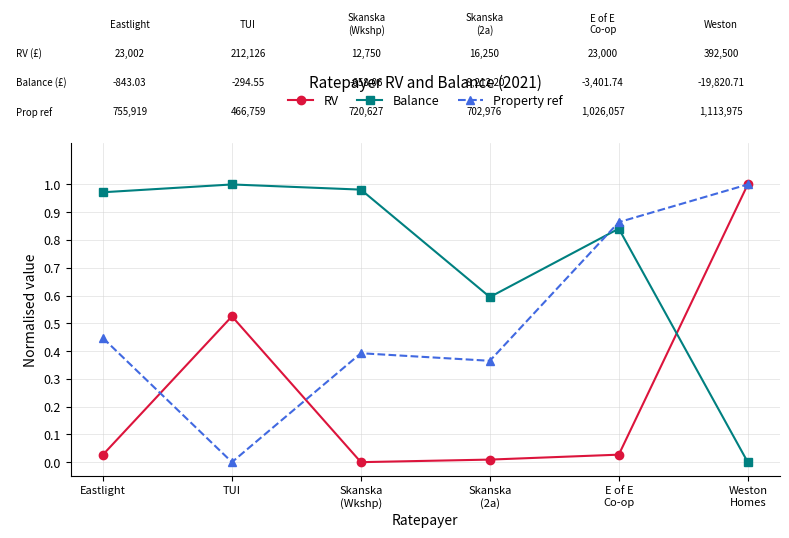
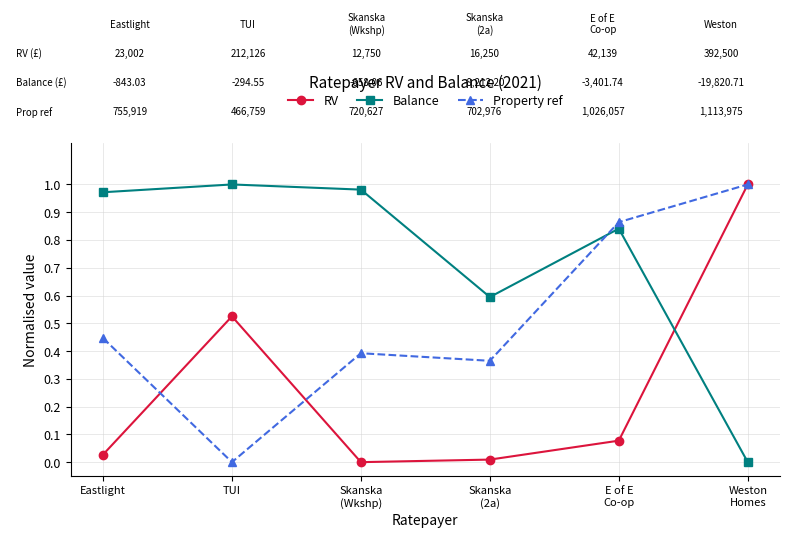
  {
    "RV": {
-     "E of E Co-op": "23,000"
+     "E of E Co-op": "42,139"
    },
    "Balance": {
      "Eastlight": "0.97",
      "TUI": "1.00",
      "Skanska (Wkshp)": "0.98",
      "Skanska (2a)": "0.59",
      "E of E Co-op": "0.84",
      "Weston Homes": "0.00"
    },
    "Property ref": {
      "Eastlight": "0.45",
      "TUI": "0.00",
      "Skanska (Wkshp)": "0.39",
      "Skanska (2a)": "0.36",
      "E of E Co-op": "0.86"
    }
  }
